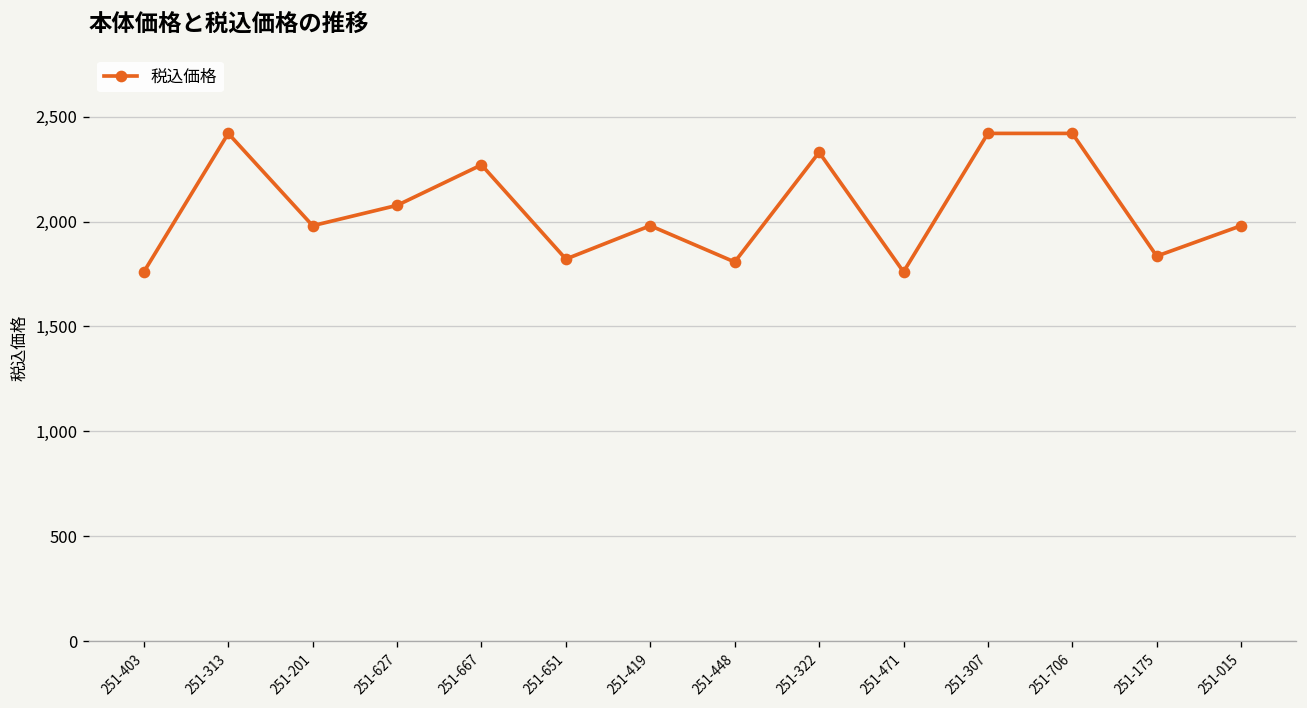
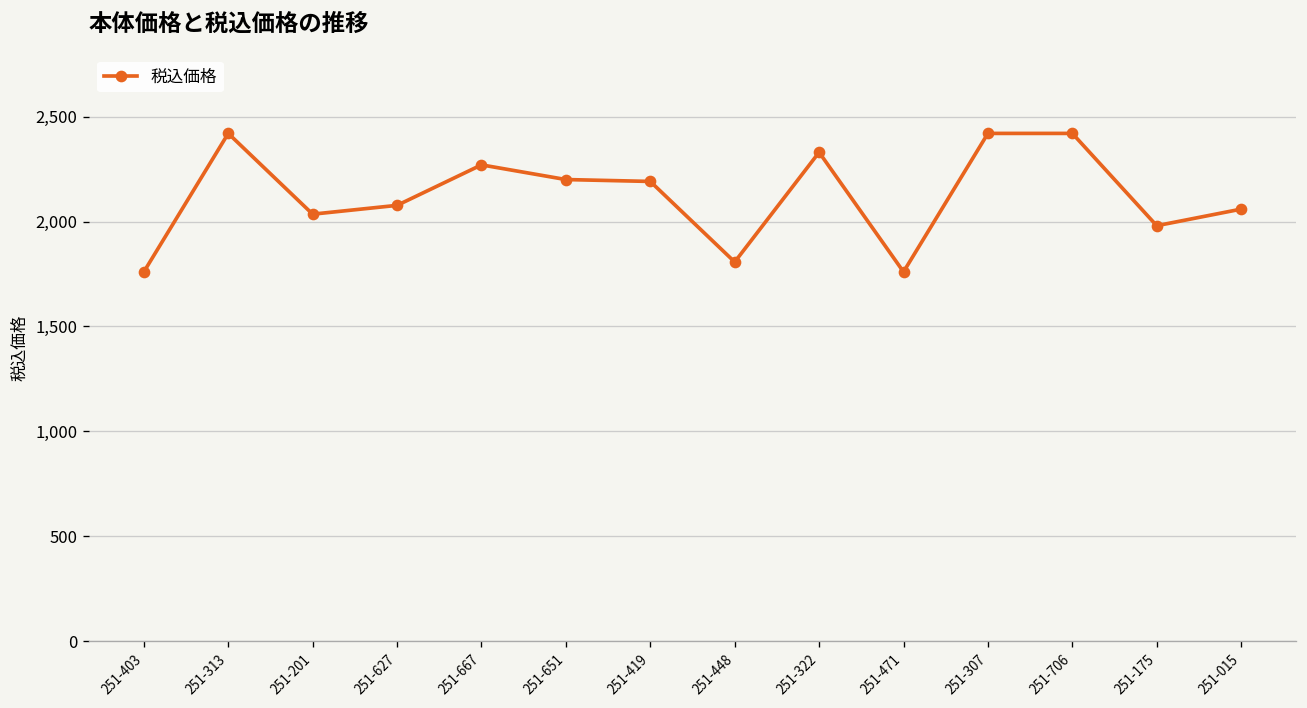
  {
    "251-403": "1,760",
    "251-313": "2,420",
-   "251-201": "1,980",
+   "251-201": "2,040",
    "251-627": "2,080",
    "251-667": "2,270",
-   "251-651": "1,820",
-   "251-419": "1,980",
+   "251-651": "2,200",
+   "251-419": "2,190",
    "251-448": "1,810",
    "251-322": "2,330",
    "251-471": "1,760",
    "251-307": "2,420",
    "251-706": "2,420",
-   "251-175": "1,840",
-   "251-015": "1,980"
+   "251-175": "1,980",
+   "251-015": "2,060"
  }
